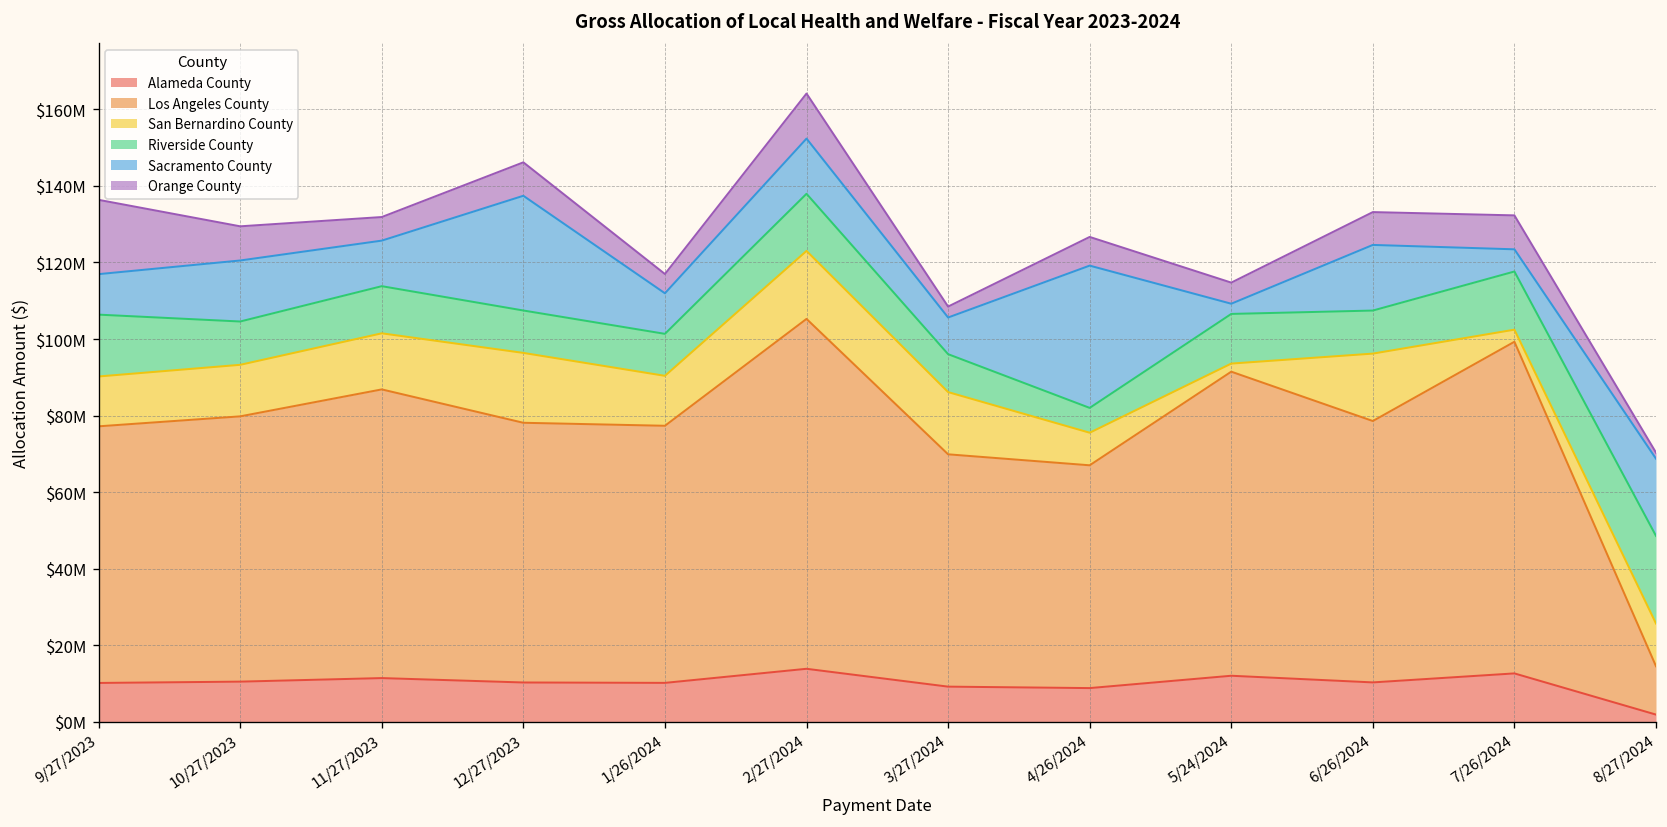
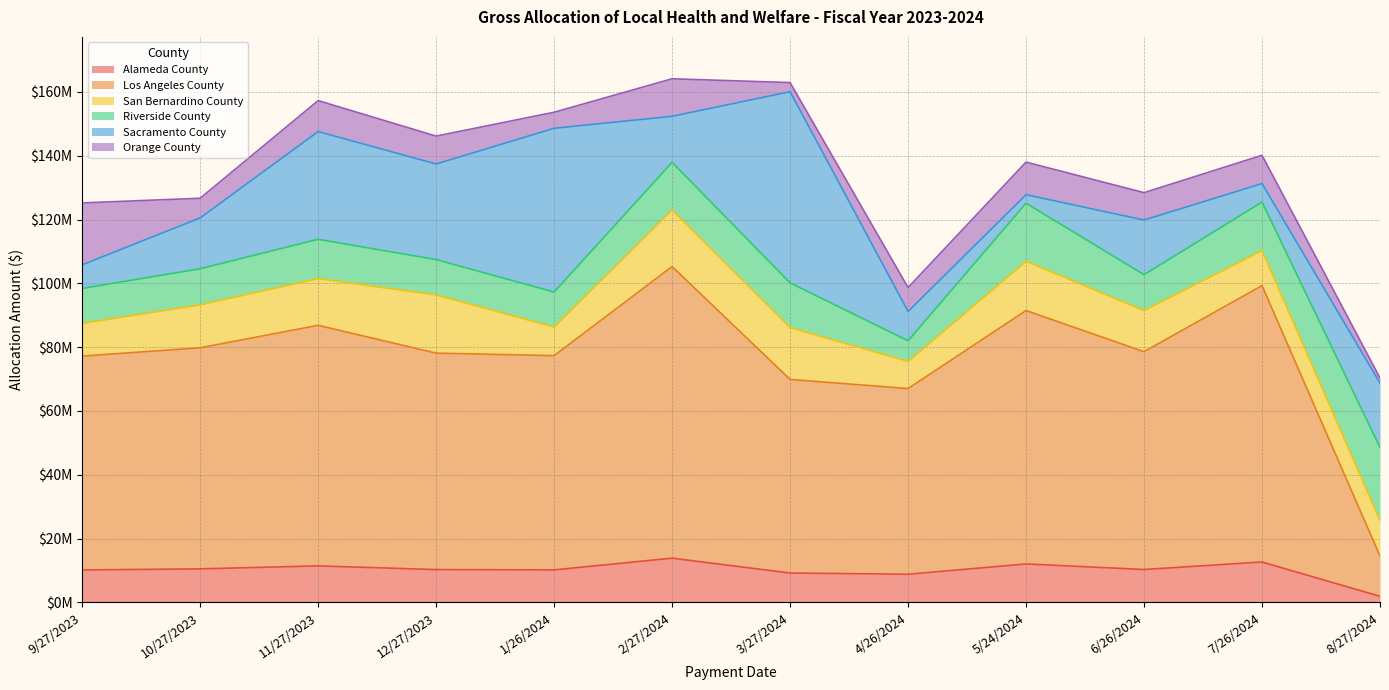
  {
    "San Bernardino County": {
-     "9/27/2023": "$13000000",
+     "9/27/2023": "$10000000",
      "10/27/2023": "$13000000",
      "11/27/2023": "$15000000",
      "12/27/2023": "$18000000",
-     "1/26/2024": "$13000000",
+     "1/26/2024": "$9000000",
      "2/27/2024": "$18000000",
      "3/27/2024": "$16000000",
      "4/26/2024": "$9000000",
-     "5/24/2024": "$2000000",
-     "6/26/2024": "$18000000",
-     "7/26/2024": "$3000000",
+     "5/24/2024": "$15000000",
+     "6/26/2024": "$13000000",
+     "7/26/2024": "$11000000",
      "8/27/2024": "$11000000"
    },
    "Riverside County": {
-     "9/27/2023": "$16000000",
+     "9/27/2023": "$11000000",
      "10/27/2023": "$11000000",
      "11/27/2023": "$12000000",
      "12/27/2023": "$11000000",
      "1/26/2024": "$11000000",
      "2/27/2024": "$15000000",
-     "3/27/2024": "$10000000",
+     "3/27/2024": "$14000000",
      "4/26/2024": "$6000000",
-     "5/24/2024": "$13000000",
+     "5/24/2024": "$18000000",
      "6/26/2024": "$11000000",
      "7/26/2024": "$15000000",
      "8/27/2024": "$23000000"
    },
    "Sacramento County": {
-     "9/27/2023": "$11000000",
+     "9/27/2023": "$7000000",
      "10/27/2023": "$16000000",
-     "11/27/2023": "$12000000",
+     "11/27/2023": "$34000000",
      "12/27/2023": "$30000000",
-     "1/26/2024": "$11000000",
+     "1/26/2024": "$51000000",
      "2/27/2024": "$14000000",
-     "3/27/2024": "$10000000",
-     "4/26/2024": "$37000000",
+     "3/27/2024": "$60000000",
+     "4/26/2024": "$9000000",
      "5/24/2024": "$3000000",
      "6/26/2024": "$17000000",
      "7/26/2024": "$6000000",
      "8/27/2024": "$20000000"
    },
    "Orange County": {
      "9/27/2023": "$19000000",
-     "10/27/2023": "$9000000",
-     "11/27/2023": "$6000000",
+     "10/27/2023": "$6000000",
+     "11/27/2023": "$10000000",
      "12/27/2023": "$9000000",
      "1/26/2024": "$5000000",
      "2/27/2024": "$12000000",
      "3/27/2024": "$3000000",
      "4/26/2024": "$7000000",
-     "5/24/2024": "$6000000",
+     "5/24/2024": "$10000000",
      "6/26/2024": "$9000000",
      "7/26/2024": "$9000000",
      "8/27/2024": "$2000000"
    }
  }
